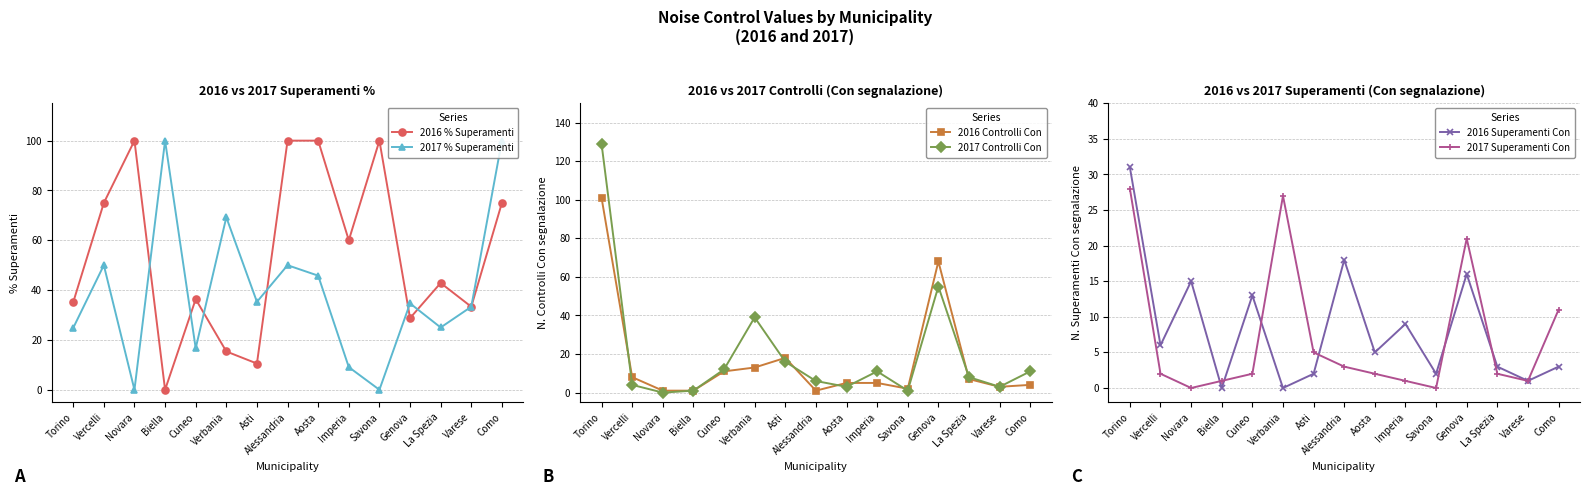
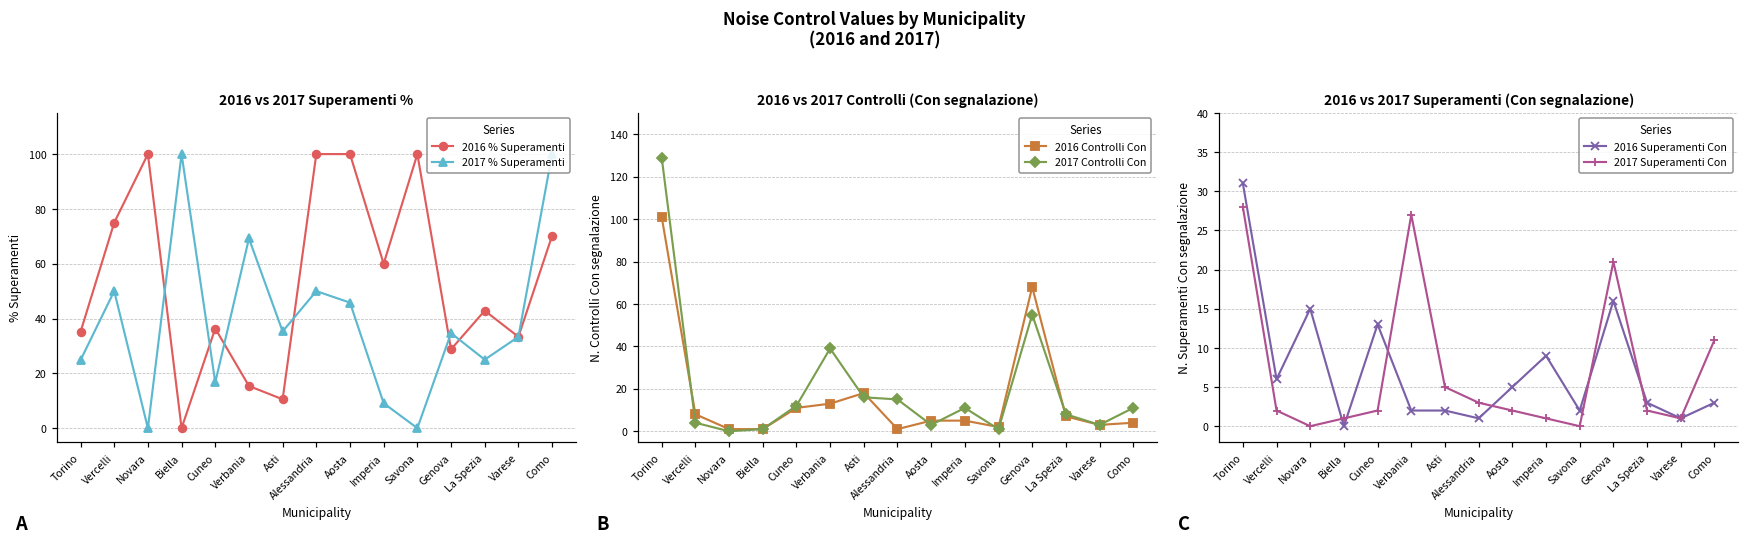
  {
    "2016 vs 2017 Superamenti %": {
      "2016 % Superamenti": {
        "Torino": 35,
        "Vercelli": 75,
        "Novara": 100,
        "Biella": 0,
        "Cuneo": 36,
        "Verbania": 15,
        "Asti": 11,
        "Alessandria": 100,
        "Aosta": 100,
        "Imperia": 60,
        "Savona": 100,
        "Genova": 29,
        "La Spezia": 43,
-       "Como": 75
+       "Como": 70
      },
      "2017 % Superamenti": {
        "Torino": 25,
        "Vercelli": 50,
        "Novara": 0,
        "Biella": 100,
        "Cuneo": 17,
        "Verbania": 69,
        "Asti": 35,
        "Alessandria": 50,
        "Aosta": 46,
        "Imperia": 9,
        "Savona": 0,
        "Genova": 35,
        "La Spezia": 25
      }
    },
    "2016 vs 2017 Controlli (Con segnalazione)": {
      "2016 Controlli Con": {
        "Torino": 101,
        "Vercelli": 8,
        "Verbania": 13,
        "Asti": 18,
        "Alessandria": 1,
        "Aosta": 5,
        "Imperia": 5,
        "Genova": 68,
        "Como": 4
      },
      "2017 Controlli Con": {
        "Torino": 129,
        "Vercelli": 4,
        "Verbania": 39,
        "Asti": 16,
-       "Alessandria": 6,
+       "Alessandria": 15,
        "Aosta": 3,
        "Imperia": 11,
        "Genova": 55,
        "Como": 11
      }
    },
    "2016 vs 2017 Superamenti (Con segnalazione)": {
      "2016 Superamenti Con": {
        "Torino": 31,
        "Vercelli": 6,
        "Novara": 15,
        "Biella": 0,
        "Cuneo": 13,
-       "Verbania": 0,
+       "Verbania": 2,
        "Asti": 2,
-       "Alessandria": 18,
+       "Alessandria": 1,
        "Aosta": 5,
        "Imperia": 9,
        "Savona": 2,
        "Genova": 16,
        "La Spezia": 3,
        "Como": 3
      },
      "2017 Superamenti Con": {
        "Torino": 28,
        "Vercelli": 2,
        "Novara": 0,
        "Biella": 1,
        "Cuneo": 2,
        "Verbania": 27,
        "Asti": 5,
        "Alessandria": 3,
        "Aosta": 2,
        "Imperia": 1,
        "Savona": 0,
        "Genova": 21,
        "La Spezia": 2,
        "Como": 11
      }
    }
  }
